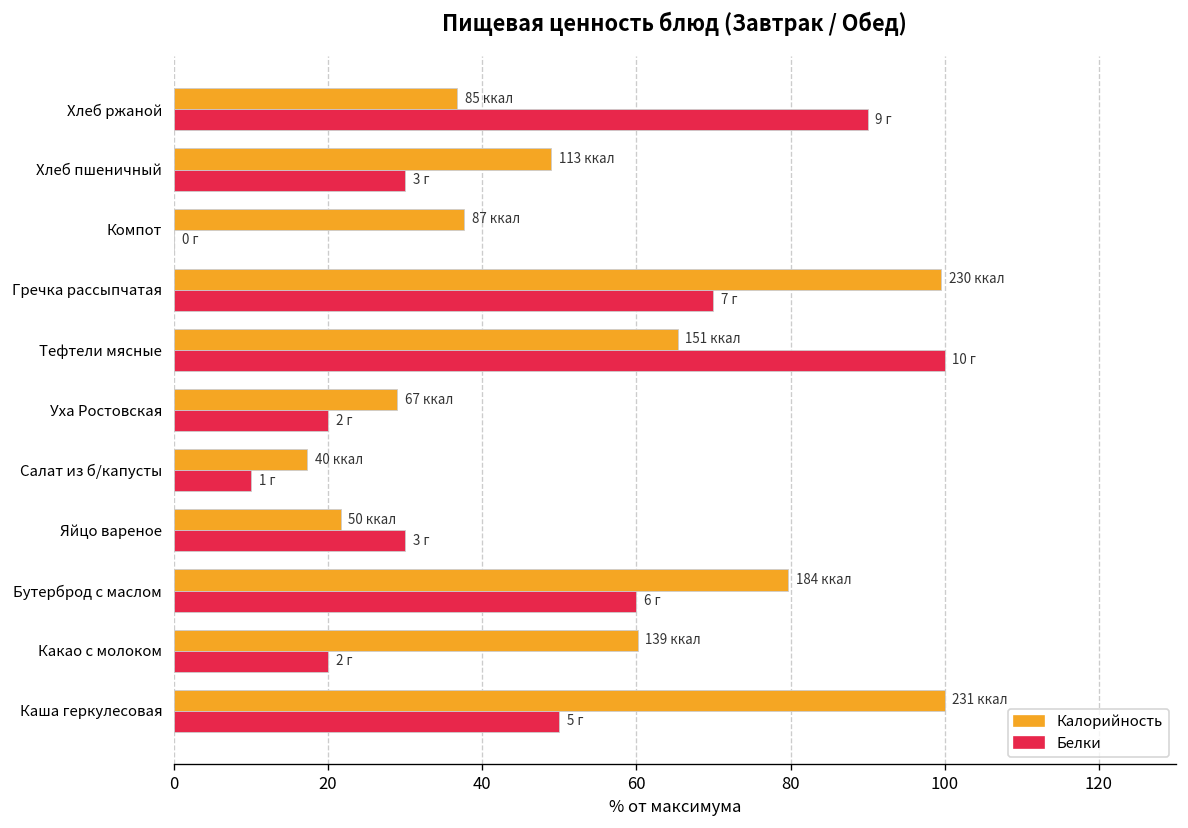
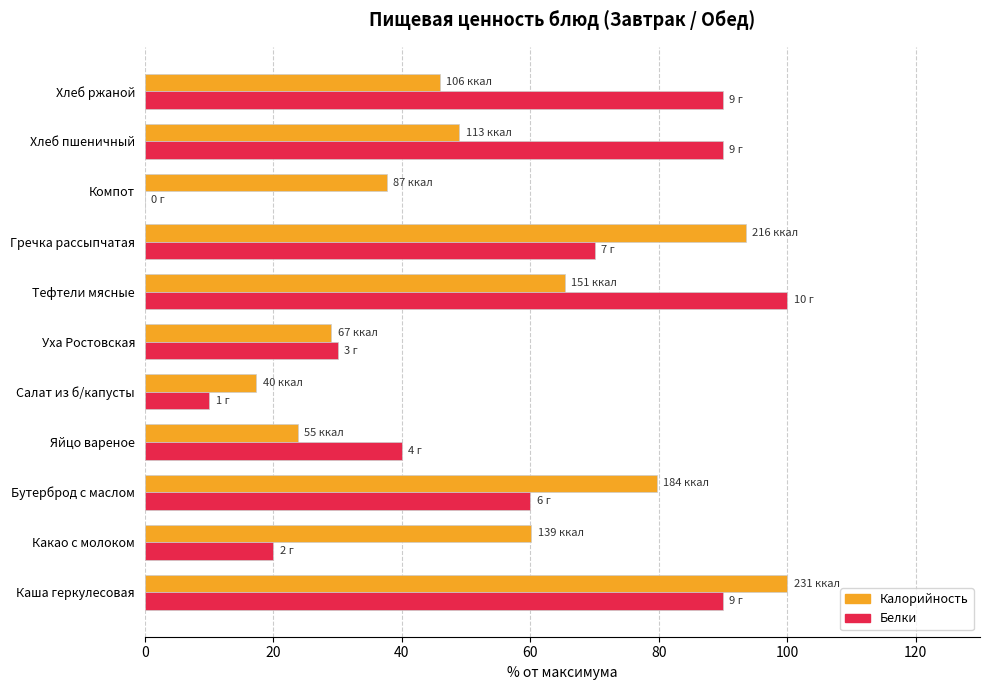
  {
    "Калорийность": {
-     "Хлеб ржаной": 85,
-     "Гречка рассыпчатая": 230,
-     "Яйцо вареное": 50
+     "Хлеб ржаной": 106,
+     "Гречка рассыпчатая": 216,
+     "Яйцо вареное": 55
    },
    "Белки": {
-     "Хлеб пшеничный": 3,
+     "Хлеб пшеничный": 9,
      "Компот": 0,
-     "Уха Ростовская": 2,
-     "Яйцо вареное": 3,
-     "Каша геркулесовая": 5
+     "Уха Ростовская": 3,
+     "Яйцо вареное": 4,
+     "Каша геркулесовая": 9
    }
  }
